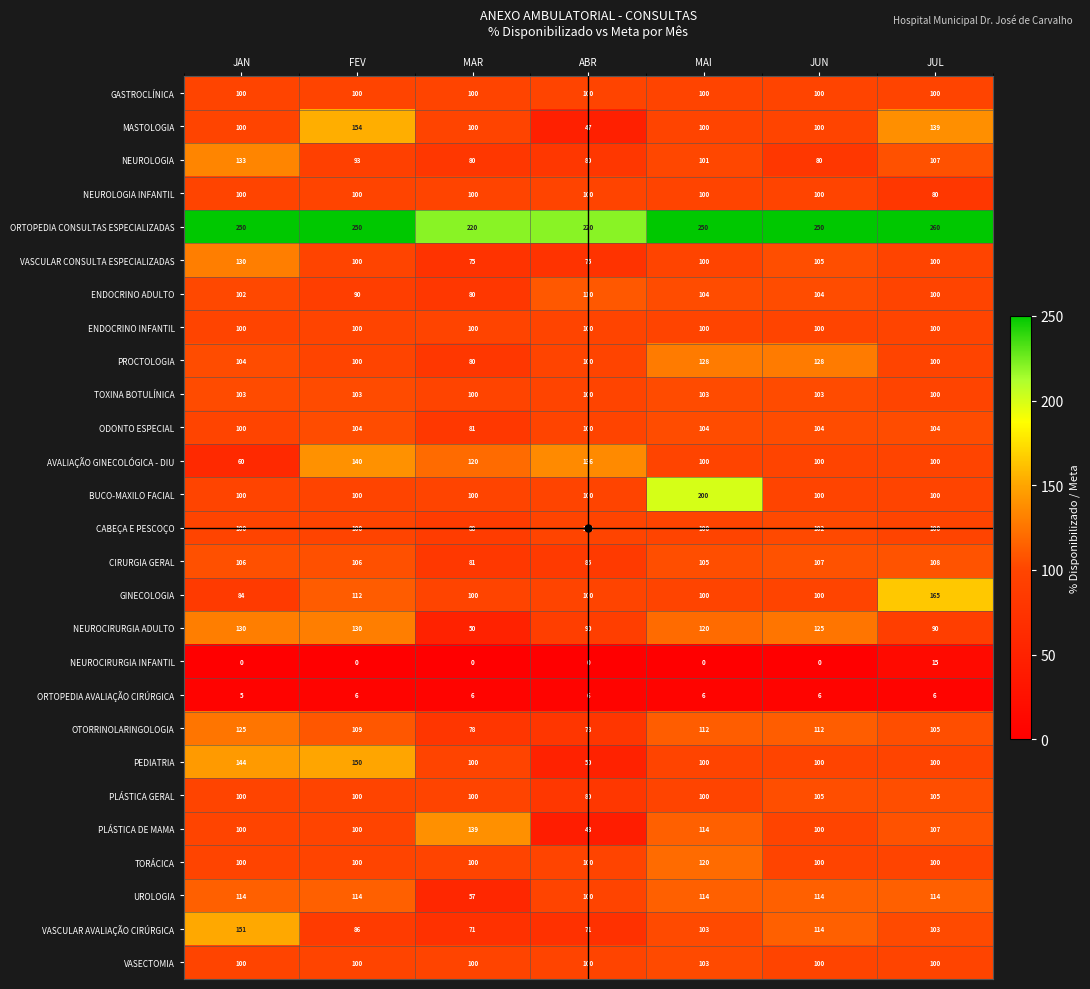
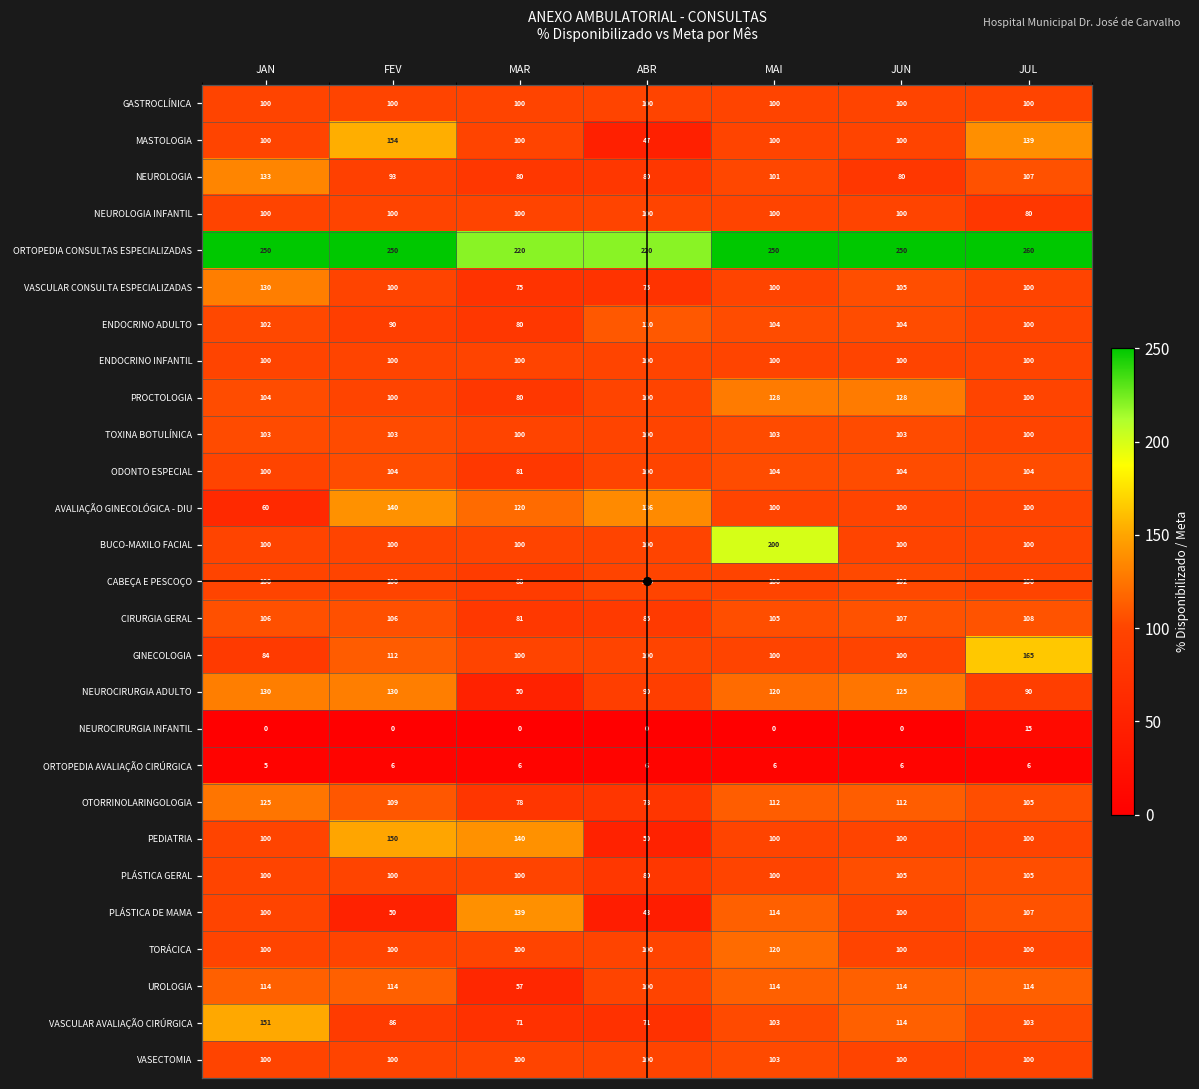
  {
    "GASTROCLÍNICA": {
      "JAN": 100,
      "FEV": 100,
      "MAR": 100,
      "ABR": 100,
      "MAI": 100,
      "JUN": 100,
      "JUL": 100
    },
    "MASTOLOGIA": {
      "JAN": 100,
      "FEV": 154,
      "MAR": 100,
      "ABR": 47,
      "MAI": 100,
      "JUN": 100,
      "JUL": 139
    },
    "NEUROLOGIA": {
      "JAN": 133,
      "FEV": 93,
      "MAR": 80,
      "ABR": 80,
      "MAI": 101,
      "JUN": 80,
      "JUL": 107
    },
    "NEUROLOGIA INFANTIL": {
      "JAN": 100,
      "FEV": 100,
      "MAR": 100,
      "ABR": 100,
      "MAI": 100,
      "JUN": 100,
      "JUL": 80
    },
    "ORTOPEDIA CONSULTAS ESPECIALIZADAS": {
      "JAN": 250,
      "FEV": 250,
      "MAR": 220,
      "ABR": 220,
      "MAI": 250,
      "JUN": 250,
      "JUL": 260
    },
    "VASCULAR CONSULTA ESPECIALIZADAS": {
      "JAN": 130,
      "FEV": 100,
      "MAR": 75,
      "ABR": 75,
      "MAI": 100,
      "JUN": 105,
      "JUL": 100
    },
    "ENDOCRINO ADULTO": {
      "JAN": 102,
      "FEV": 90,
      "MAR": 80,
      "ABR": 110,
      "MAI": 104,
      "JUN": 104,
      "JUL": 100
    },
    "ENDOCRINO INFANTIL": {
      "JAN": 100,
      "FEV": 100,
      "MAR": 100,
      "ABR": 100,
      "MAI": 100,
      "JUN": 100,
      "JUL": 100
    },
    "PROCTOLOGIA": {
      "JAN": 104,
      "FEV": 100,
      "MAR": 80,
      "ABR": 100,
      "MAI": 128,
      "JUN": 128,
      "JUL": 100
    },
    "TOXINA BOTULÍNICA": {
      "JAN": 103,
      "FEV": 103,
      "MAR": 100,
      "ABR": 100,
      "MAI": 103,
      "JUN": 103,
      "JUL": 100
    },
    "ODONTO ESPECIAL": {
      "JAN": 100,
      "FEV": 104,
      "MAR": 81,
      "ABR": 100,
      "MAI": 104,
      "JUN": 104,
      "JUL": 104
    },
    "AVALIAÇÃO GINECOLÓGICA - DIU": {
      "JAN": 60,
      "FEV": 140,
      "MAR": 120,
      "ABR": 136,
      "MAI": 100,
      "JUN": 100,
      "JUL": 100
    },
    "BUCO-MAXILO FACIAL": {
      "JAN": 100,
      "FEV": 100,
      "MAR": 100,
      "ABR": 100,
      "MAI": 200,
      "JUN": 100,
      "JUL": 100
    },
    "CABEÇA E PESCOÇO": {
      "JAN": 100,
      "FEV": 100,
      "MAR": 88,
      "MAI": 100,
      "JUN": 102,
      "JUL": 100
    },
    "CIRURGIA GERAL": {
      "JAN": 106,
      "FEV": 106,
      "MAR": 81,
      "ABR": 85,
      "MAI": 105,
      "JUN": 107,
      "JUL": 108
    },
    "GINECOLOGIA": {
      "JAN": 84,
      "FEV": 112,
      "MAR": 100,
      "ABR": 100,
      "MAI": 100,
      "JUN": 100,
      "JUL": 165
    },
    "NEUROCIRURGIA ADULTO": {
      "JAN": 130,
      "FEV": 130,
      "MAR": 50,
      "ABR": 90,
      "MAI": 120,
      "JUN": 125,
      "JUL": 90
    },
    "NEUROCIRURGIA INFANTIL": {
      "JAN": 0,
      "FEV": 0,
      "MAR": 0,
      "ABR": 0,
      "MAI": 0,
      "JUN": 0,
      "JUL": 15
    },
    "ORTOPEDIA AVALIAÇÃO CIRÚRGICA": {
      "JAN": 5,
      "FEV": 6,
      "MAR": 6,
      "ABR": 6,
      "MAI": 6,
      "JUN": 6,
      "JUL": 6
    },
    "OTORRINOLARINGOLOGIA": {
      "JAN": 125,
      "FEV": 109,
      "MAR": 78,
      "ABR": 78,
      "MAI": 112,
      "JUN": 112,
      "JUL": 105
    },
    "PEDIATRIA": {
-     "JAN": 144,
+     "JAN": 100,
      "FEV": 150,
-     "MAR": 100,
+     "MAR": 140,
      "ABR": 50,
      "MAI": 100,
      "JUN": 100,
      "JUL": 100
    },
    "PLÁSTICA GERAL": {
      "JAN": 100,
      "FEV": 100,
      "MAR": 100,
      "ABR": 80,
      "MAI": 100,
      "JUN": 105,
      "JUL": 105
    },
    "PLÁSTICA DE MAMA": {
      "JAN": 100,
-     "FEV": 100,
+     "FEV": 50,
      "MAR": 139,
      "ABR": 43,
      "MAI": 114,
      "JUN": 100,
      "JUL": 107
    },
    "TORÁCICA": {
      "JAN": 100,
      "FEV": 100,
      "MAR": 100,
      "ABR": 100,
      "MAI": 120,
      "JUN": 100,
      "JUL": 100
    },
    "UROLOGIA": {
      "JAN": 114,
      "FEV": 114,
      "MAR": 57,
      "ABR": 100,
      "MAI": 114,
      "JUN": 114,
      "JUL": 114
    },
    "VASCULAR AVALIAÇÃO CIRÚRGICA": {
      "JAN": 151,
      "FEV": 86,
      "MAR": 71,
      "ABR": 71,
      "MAI": 103,
      "JUN": 114,
      "JUL": 103
    },
    "VASECTOMIA": {
      "JAN": 100,
      "FEV": 100,
      "MAR": 100,
      "ABR": 100,
      "MAI": 103,
      "JUN": 100,
      "JUL": 100
    }
  }
